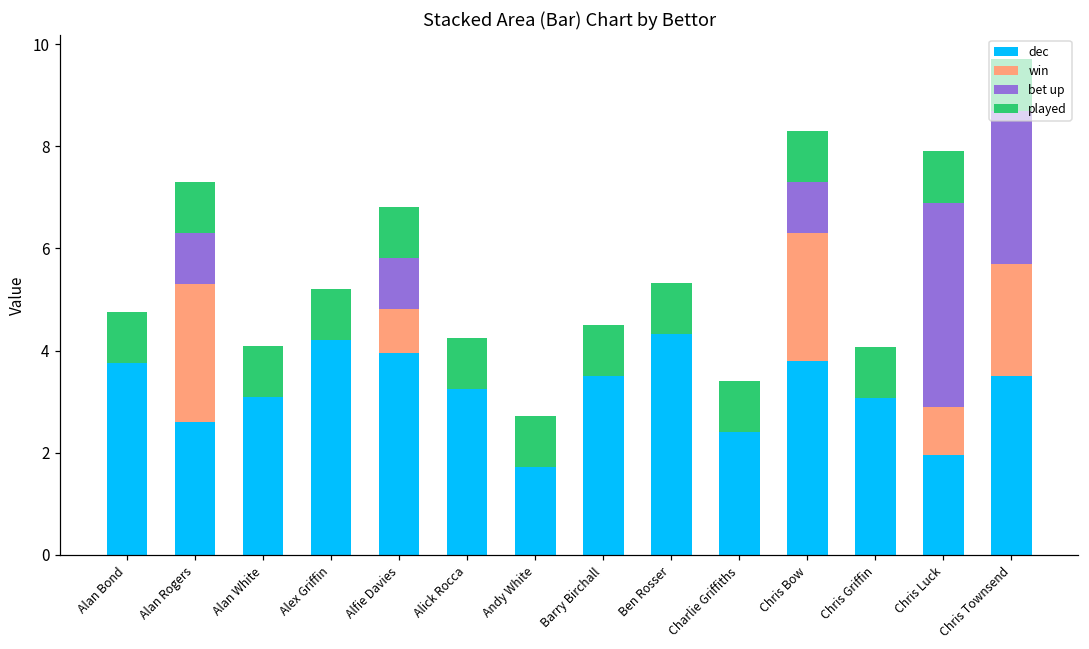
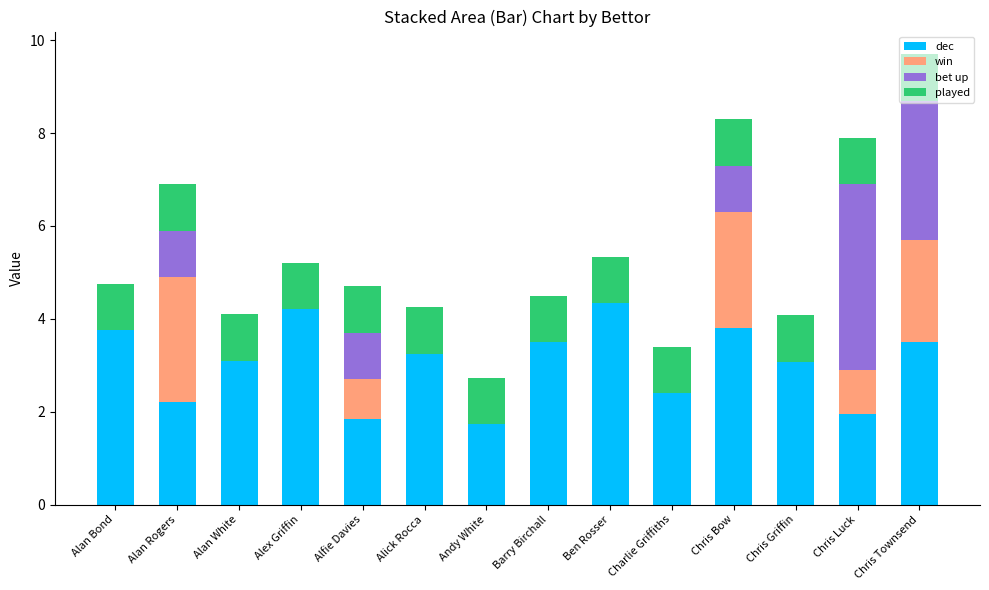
  {
    "dec": {
      "Alan Bond": 3.8,
-     "Alan Rogers": 2.6,
+     "Alan Rogers": 2.2,
      "Alan White": 3.1,
      "Alex Griffin": 4.2,
-     "Alfie Davies": 4.0,
+     "Alfie Davies": 1.9,
      "Alick Rocca": 3.3,
      "Andy White": 1.7,
      "Barry Birchall": 3.5,
      "Ben Rosser": 4.3,
      "Charlie Griffiths": 2.4,
      "Chris Bow": 3.8,
      "Chris Griffin": 3.1,
      "Chris Luck": 2.0,
      "Chris Townsend": 3.5
    },
    "win": {
      "Alan Bond": 0.0,
      "Alan Rogers": 2.7,
      "Alan White": 0.0,
      "Alex Griffin": 0.0,
      "Alfie Davies": 0.8,
      "Alick Rocca": 0.0,
      "Andy White": 0.0,
      "Barry Birchall": 0.0,
      "Ben Rosser": 0.0,
      "Charlie Griffiths": 0.0,
      "Chris Bow": 2.5,
      "Chris Griffin": 0.0,
      "Chris Luck": 1.0,
      "Chris Townsend": 2.2
    },
    "bet up": {
      "Alan Bond": 0.0,
      "Alan Rogers": 1.0,
      "Alan White": 0.0,
      "Alex Griffin": 0.0,
      "Alfie Davies": 1.0,
      "Alick Rocca": 0.0,
      "Andy White": 0.0,
      "Barry Birchall": 0.0,
      "Ben Rosser": 0.0,
      "Charlie Griffiths": 0.0,
      "Chris Bow": 1.0,
      "Chris Griffin": 0.0,
      "Chris Luck": 4.0
    },
    "played": {
      "Alan Bond": 1.0,
      "Alan Rogers": 1.0,
      "Alan White": 1.0,
      "Alex Griffin": 1.0,
      "Alfie Davies": 1.0,
      "Alick Rocca": 1.0,
      "Andy White": 1.0,
      "Barry Birchall": 1.0,
      "Ben Rosser": 1.0,
      "Charlie Griffiths": 1.0,
      "Chris Bow": 1.0,
      "Chris Griffin": 1.0,
      "Chris Luck": 1.0
    }
  }
